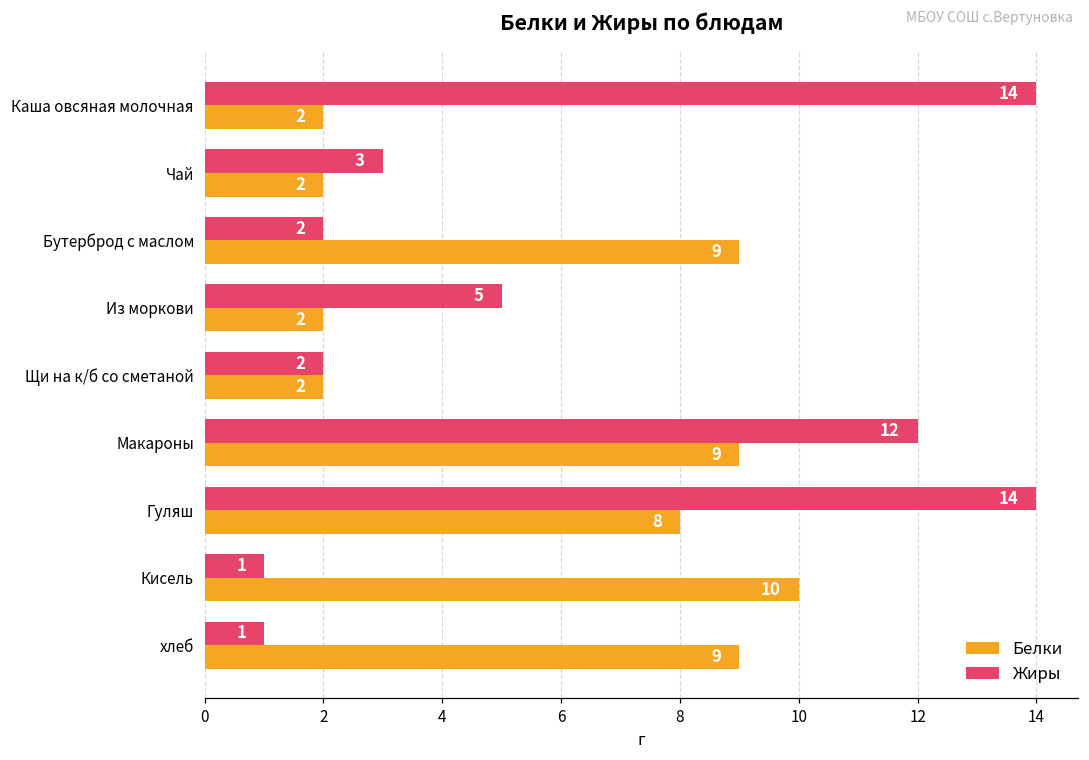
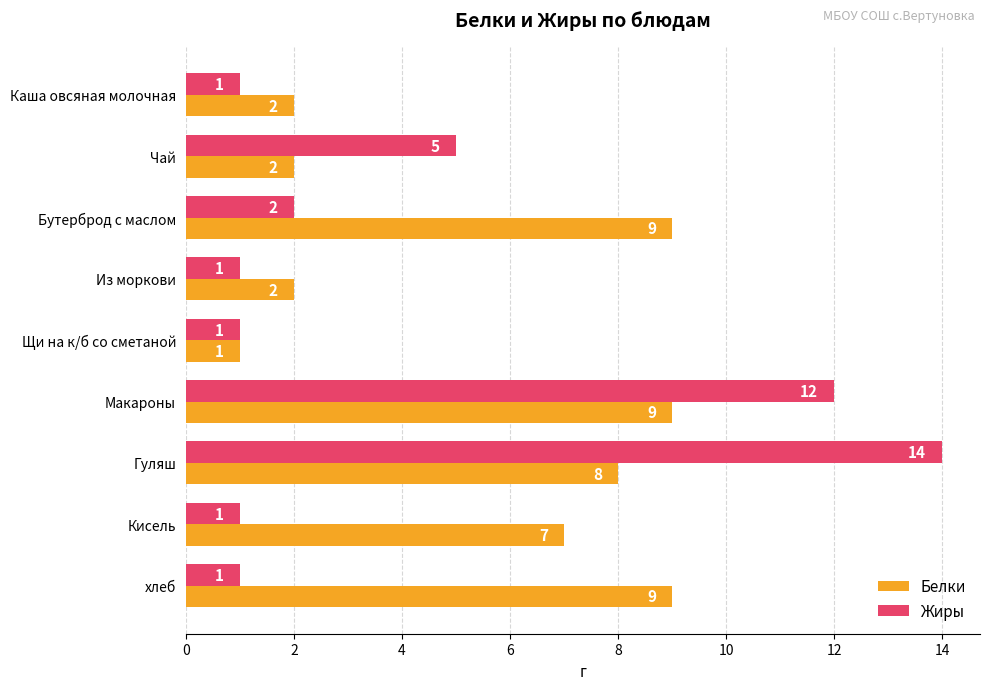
  {
    "Белки": {
      "Каша овсяная молочная": 2,
      "Чай": 2,
      "Бутерброд с маслом": 9,
      "Из моркови": 2,
-     "Щи на к/б со сметаной": 2,
+     "Щи на к/б со сметаной": 1,
      "Макароны": 9,
      "Гуляш": 8,
-     "Кисель": 10,
+     "Кисель": 7,
      "хлеб": 9
    },
    "Жиры": {
-     "Каша овсяная молочная": 14,
-     "Чай": 3,
+     "Каша овсяная молочная": 1,
+     "Чай": 5,
      "Бутерброд с маслом": 2,
-     "Из моркови": 5,
-     "Щи на к/б со сметаной": 2,
+     "Из моркови": 1,
+     "Щи на к/б со сметаной": 1,
      "Макароны": 12,
      "Гуляш": 14,
      "Кисель": 1,
      "хлеб": 1
    }
  }
